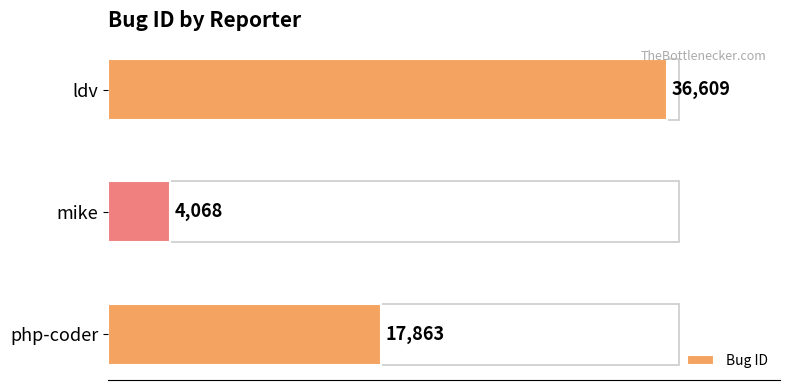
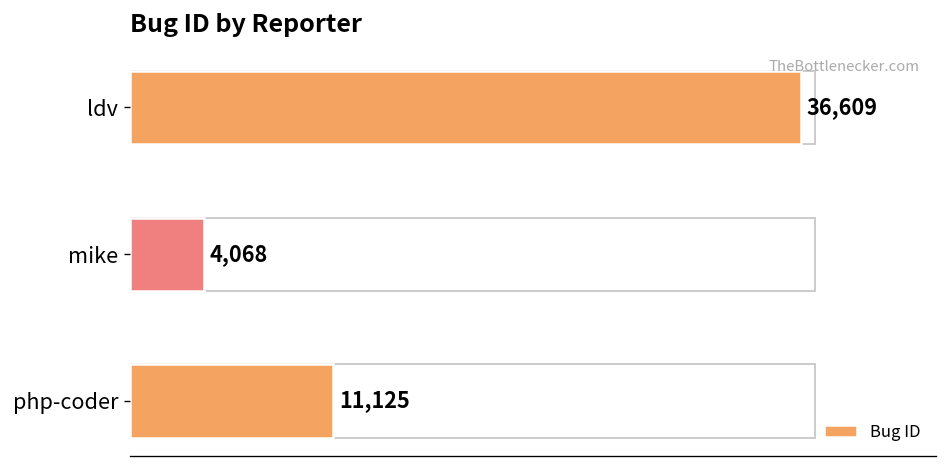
  {
    "ldv": "36,609",
    "mike": "4,068",
-   "php-coder": "17,863"
+   "php-coder": "11,125"
  }
